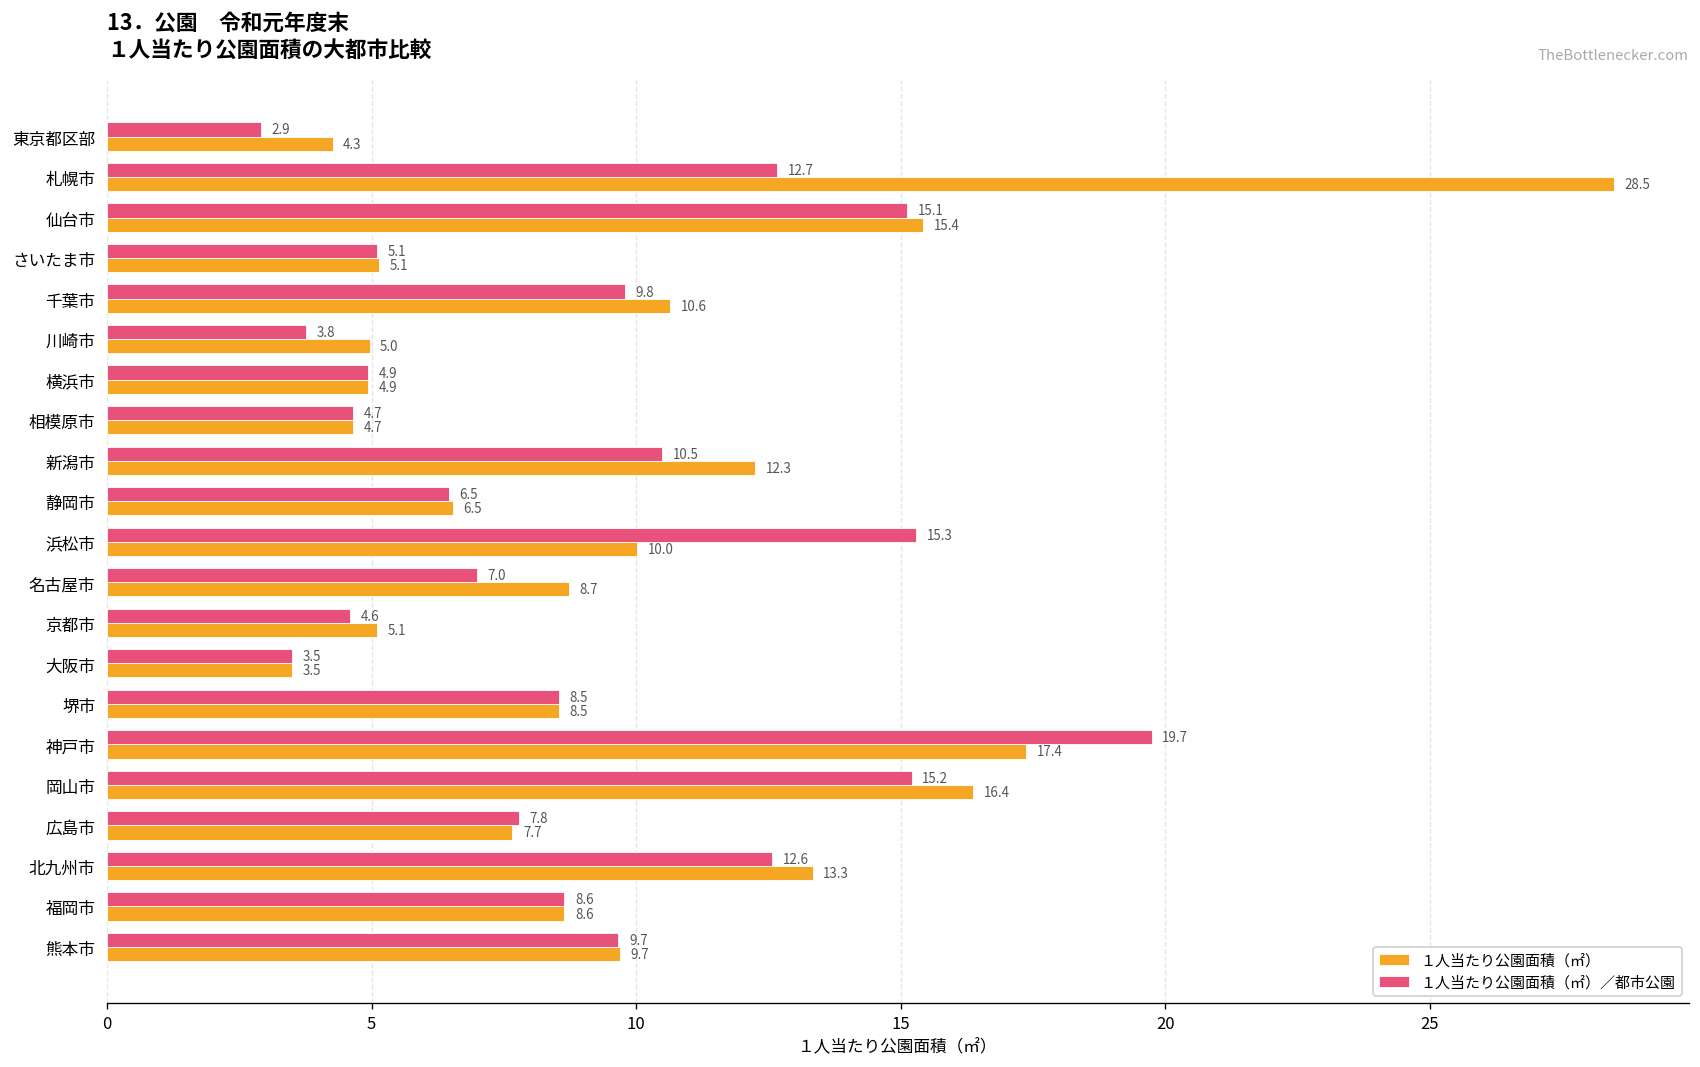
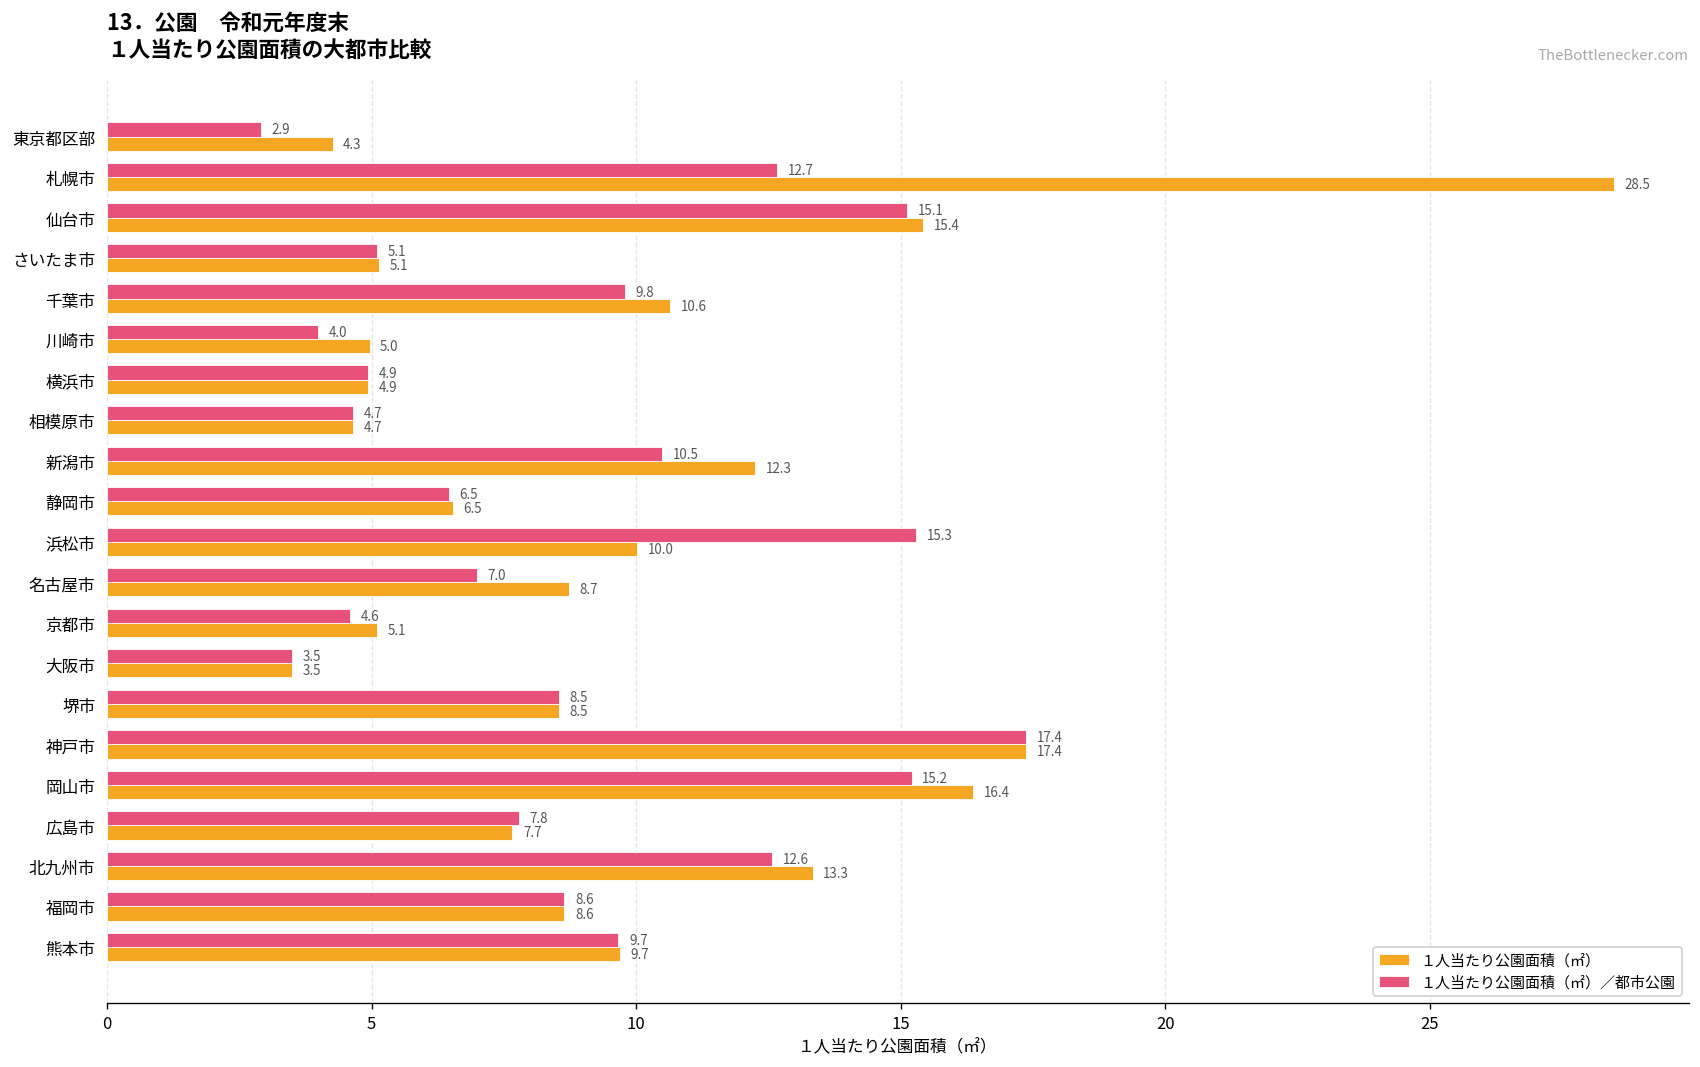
  {
    "１人当たり公園面積（㎡）": {
      "東京都区部": 4.3,
      "札幌市": 28.5,
      "仙台市": 15.4,
      "さいたま市": 5.1,
      "千葉市": 10.6,
      "川崎市": 5.0,
      "横浜市": 4.9,
      "相模原市": 4.7,
      "新潟市": 12.3,
      "静岡市": 6.5,
      "浜松市": 10.0,
      "名古屋市": 8.7,
      "京都市": 5.1,
      "大阪市": 3.5,
      "堺市": 8.5,
      "神戸市": 17.4,
      "岡山市": 16.4,
      "広島市": 7.7,
      "北九州市": 13.3,
      "福岡市": 8.6,
      "熊本市": 9.7
    },
    "１人当たり公園面積（㎡）／都市公園": {
      "東京都区部": 2.9,
      "札幌市": 12.7,
      "仙台市": 15.1,
      "さいたま市": 5.1,
      "千葉市": 9.8,
-     "川崎市": 3.8,
+     "川崎市": 4.0,
      "横浜市": 4.9,
      "相模原市": 4.7,
      "新潟市": 10.5,
      "静岡市": 6.5,
      "浜松市": 15.3,
      "名古屋市": 7.0,
      "京都市": 4.6,
      "大阪市": 3.5,
      "堺市": 8.5,
-     "神戸市": 19.7,
+     "神戸市": 17.4,
      "岡山市": 15.2,
      "広島市": 7.8,
      "北九州市": 12.6,
      "福岡市": 8.6,
      "熊本市": 9.7
    }
  }
